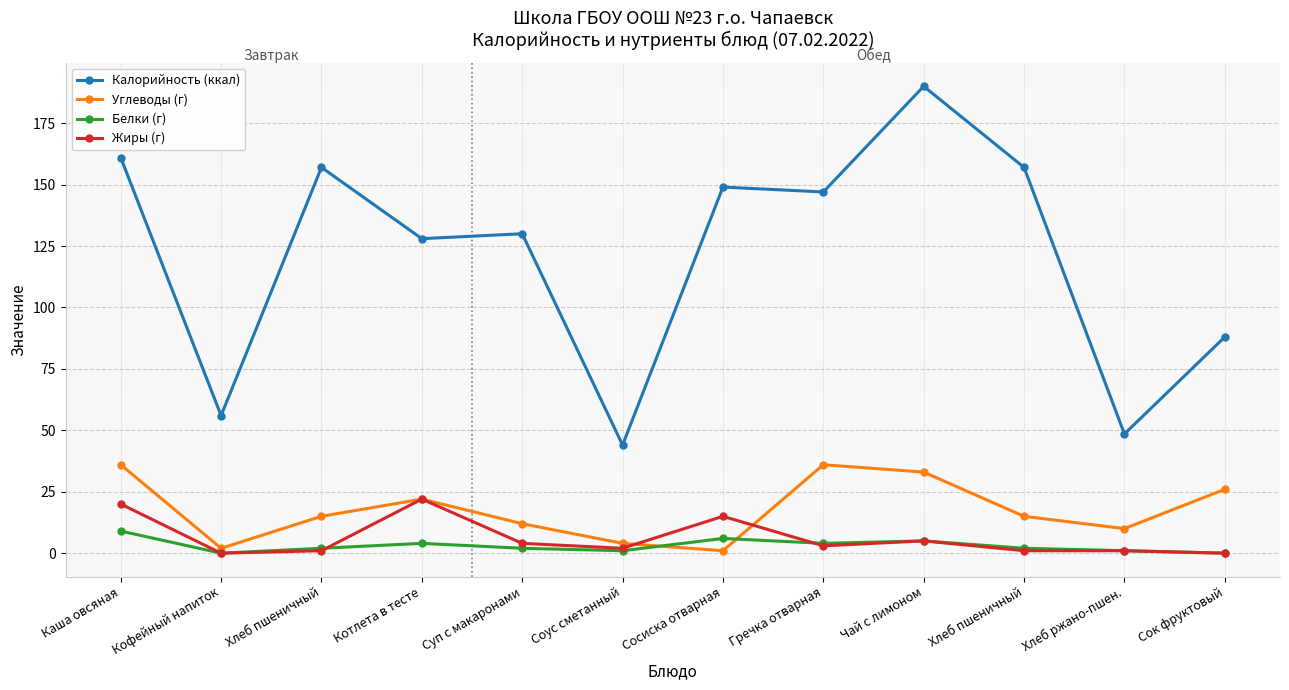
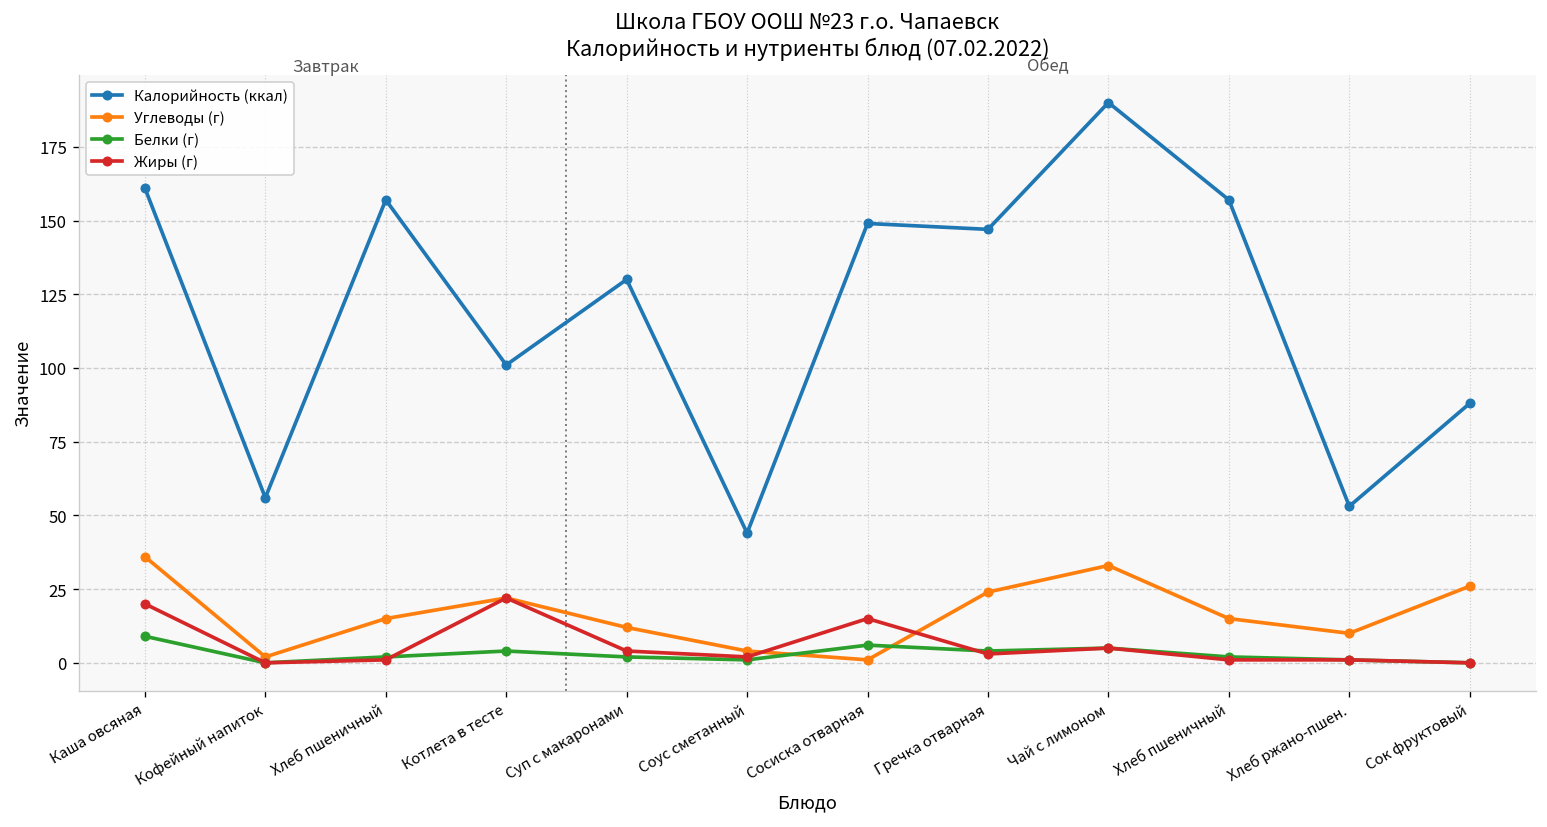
  {
    "Калорийность (ккал)": {
      "Каша овсяная": 161,
      "Кофейный напиток": 56,
-     "Котлета в тесте": 128,
+     "Котлета в тесте": 101,
      "Суп с макаронами": 130,
      "Соус сметанный": 44,
      "Сосиска отварная": 149,
      "Гречка отварная": 147,
      "Чай с лимоном": 190,
-     "Хлеб ржано-пшен.": 49,
+     "Хлеб ржано-пшен.": 53,
      "Сок фруктовый": 88
    },
    "Углеводы (г)": {
      "Каша овсяная": 36,
      "Кофейный напиток": 2,
      "Суп с макаронами": 12,
      "Соус сметанный": 4,
      "Сосиска отварная": 1,
-     "Гречка отварная": 36,
+     "Гречка отварная": 24,
      "Чай с лимоном": 33,
      "Хлеб ржано-пшен.": 10,
      "Сок фруктовый": 26
    },
    "Белки (г)": {
      "Каша овсяная": 9,
      "Котлета в тесте": 4,
      "Суп с макаронами": 2,
      "Сосиска отварная": 6
    },
    "Жиры (г)": {
      "Каша овсяная": 20,
      "Суп с макаронами": 4,
      "Сосиска отварная": 15
    }
  }
